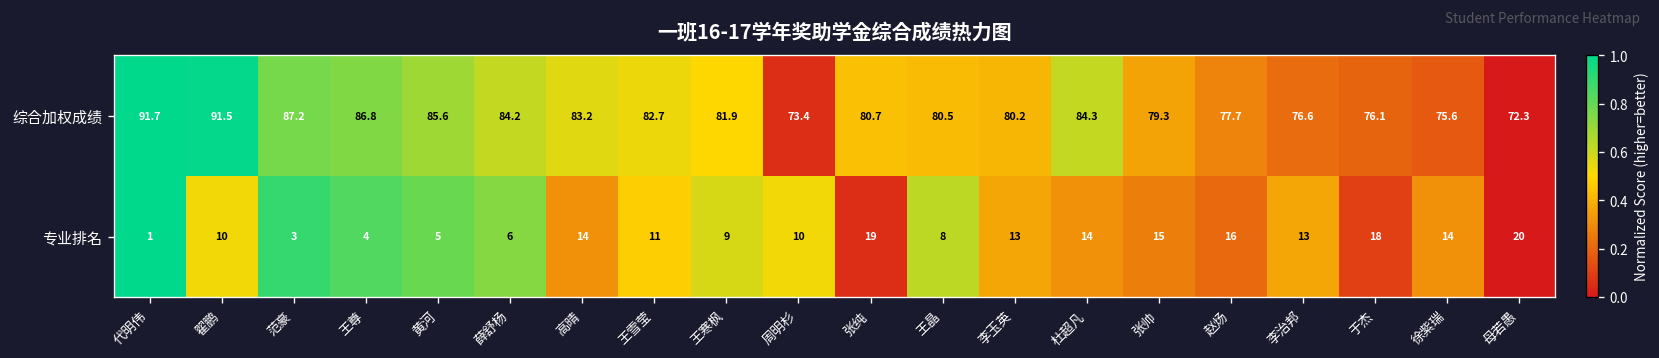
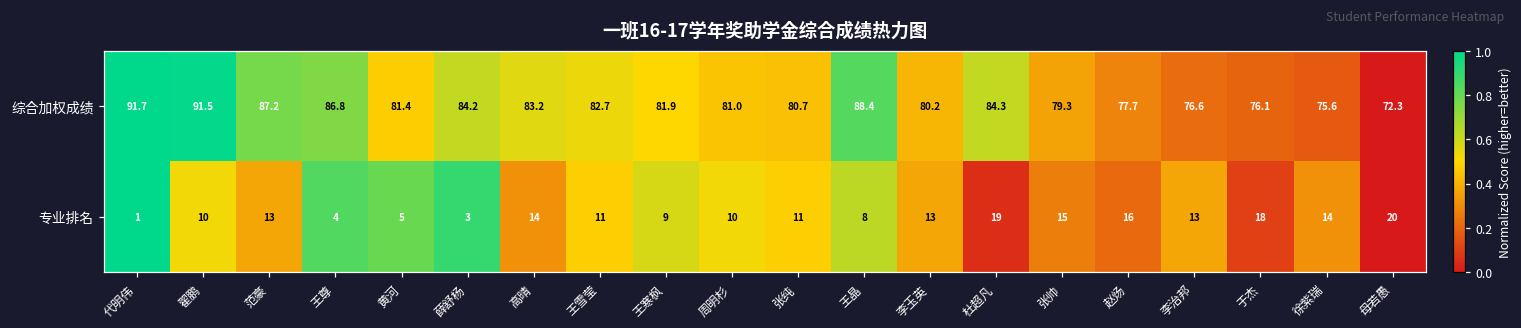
  {
    "综合加权成绩": {
      "代明伟": 91.7,
      "翟鹏": 91.5,
      "范豪": 87.2,
      "王尊": 86.8,
-     "黄河": 85.6,
+     "黄河": 81.4,
      "薛舒杨": 84.2,
      "高晴": 83.2,
      "王雪莹": 82.7,
      "王寒枫": 81.9,
-     "周明杉": 73.4,
+     "周明杉": 81.0,
      "张纯": 80.7,
-     "王晶": 80.5,
+     "王晶": 88.4,
      "李玉英": 80.2,
      "杜超凡": 84.3,
      "张帅": 79.3,
      "赵炀": 77.7,
      "李治邦": 76.6,
      "于杰": 76.1,
      "徐紫瑞": 75.6,
      "母若愚": 72.3
    },
    "专业排名": {
      "代明伟": 1,
      "翟鹏": 10,
-     "范豪": 3,
+     "范豪": 13,
      "王尊": 4,
      "黄河": 5,
-     "薛舒杨": 6,
+     "薛舒杨": 3,
      "高晴": 14,
      "王雪莹": 11,
      "王寒枫": 9,
      "周明杉": 10,
-     "张纯": 19,
+     "张纯": 11,
      "王晶": 8,
      "李玉英": 13,
-     "杜超凡": 14,
+     "杜超凡": 19,
      "张帅": 15,
      "赵炀": 16,
      "李治邦": 13,
      "于杰": 18,
      "徐紫瑞": 14,
      "母若愚": 20
    }
  }
